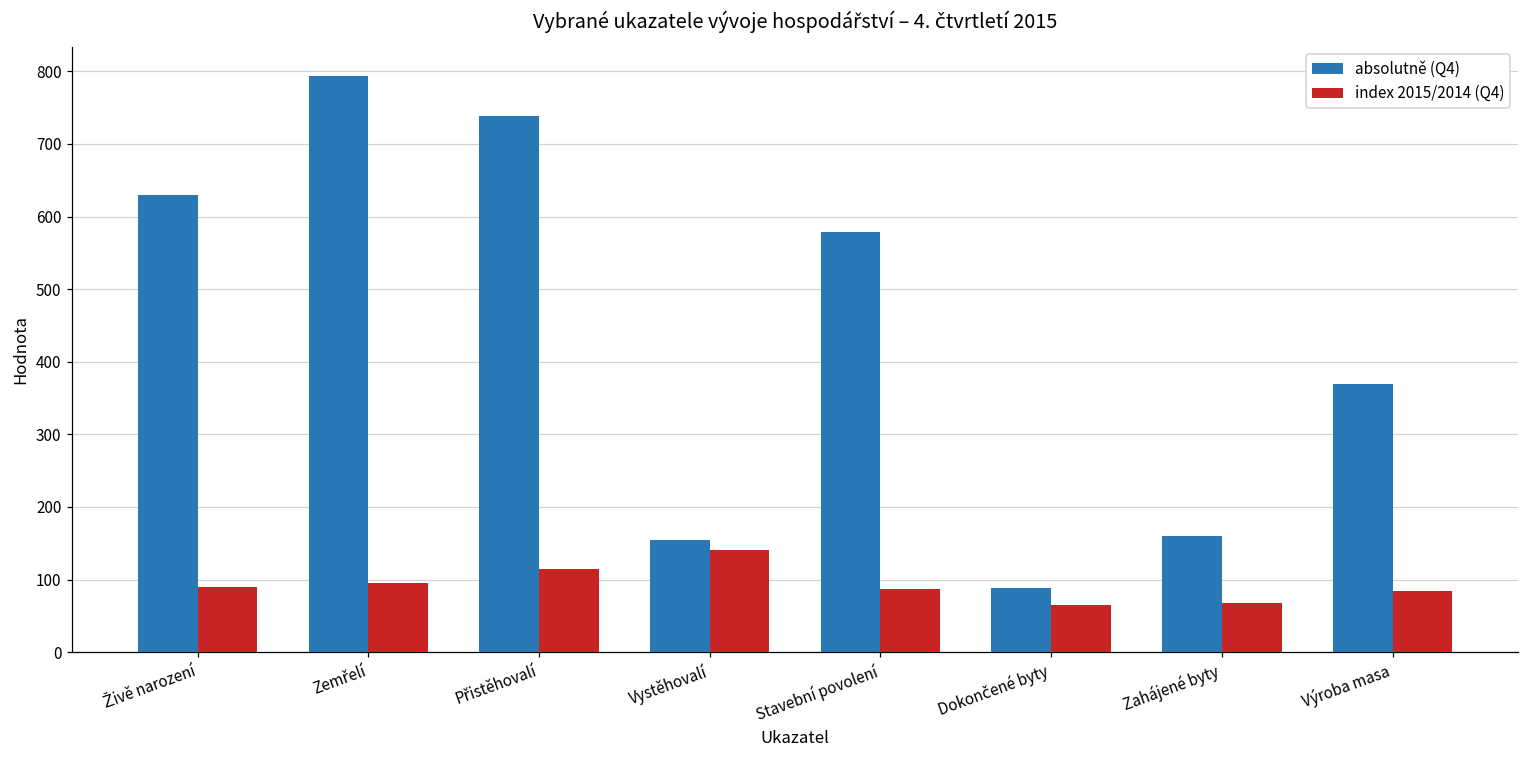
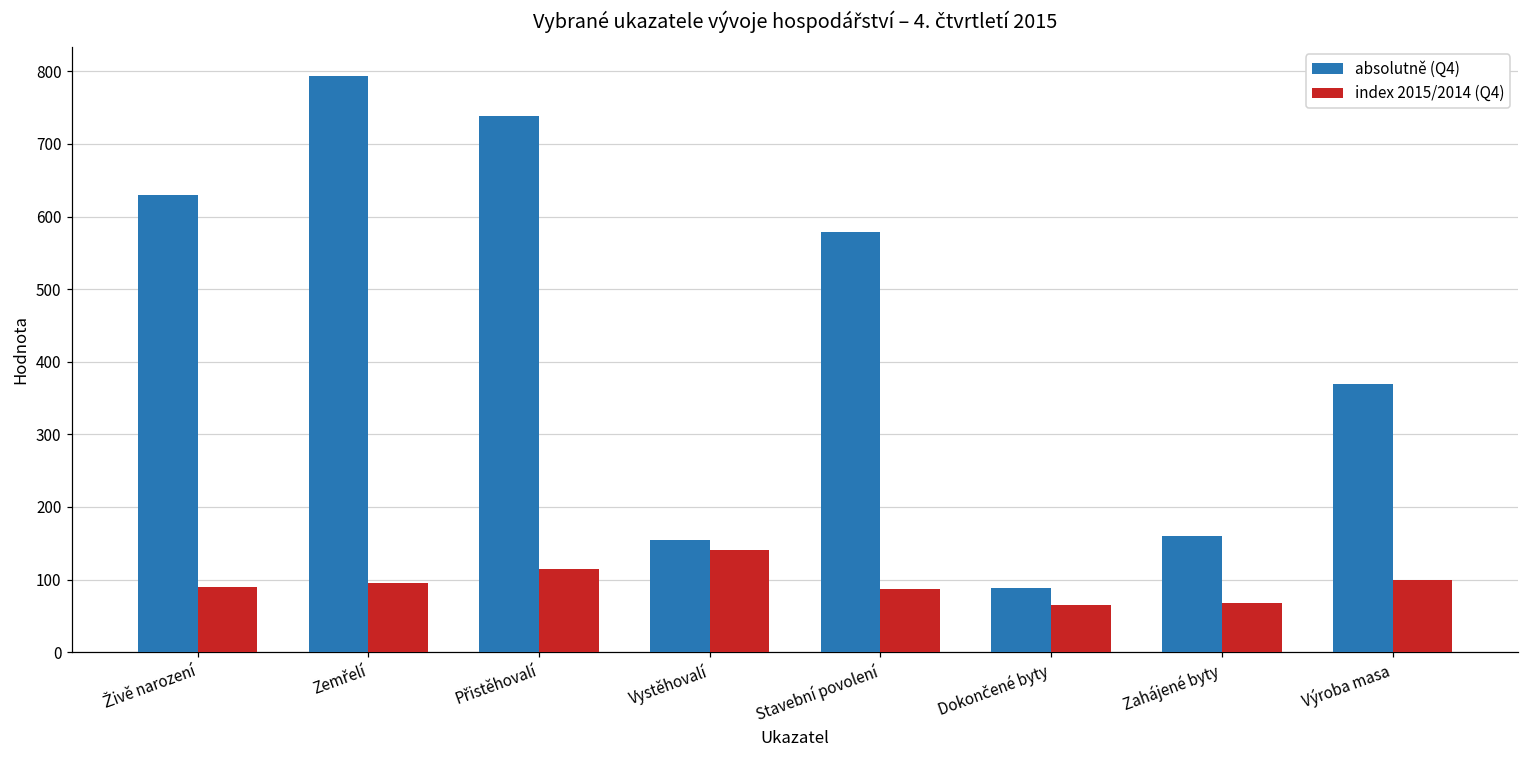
  {
    "absolutně (Q4)": {
      "Živě narození": 630,
      "Zemřelí": 790,
      "Přistěhovalí": 740,
      "Vystěhovalí": 150,
      "Stavební povolení": 580,
      "Dokončené byty": 90,
      "Zahájené byty": 160,
      "Výroba masa": 370
    },
    "index 2015/2014 (Q4)": {
      "Živě narození": 90,
      "Zemřelí": 90,
      "Přistěhovalí": 110,
      "Vystěhovalí": 140,
      "Stavební povolení": 90,
      "Dokončené byty": 70,
      "Zahájené byty": 70,
-     "Výroba masa": 80
+     "Výroba masa": 100
    }
  }
